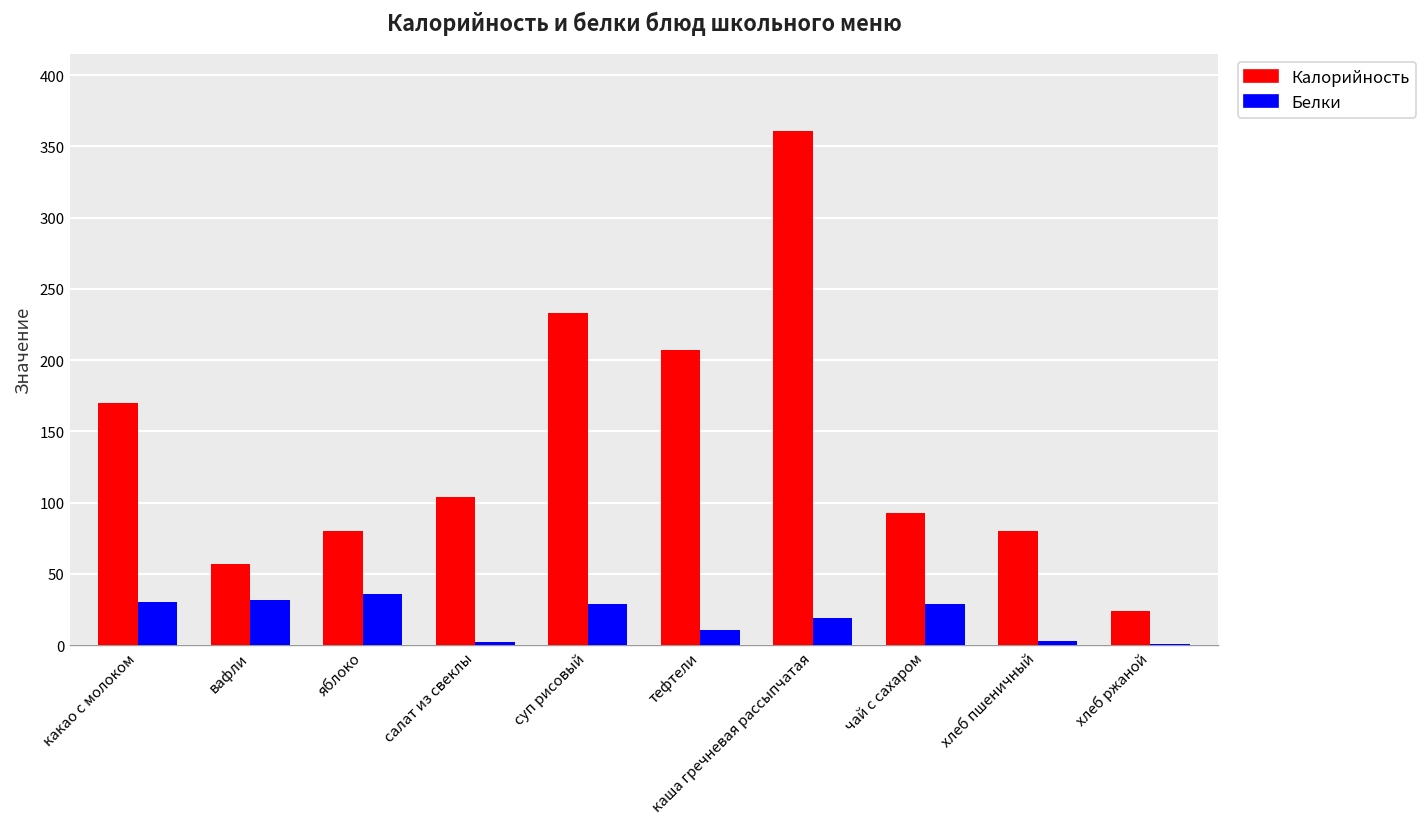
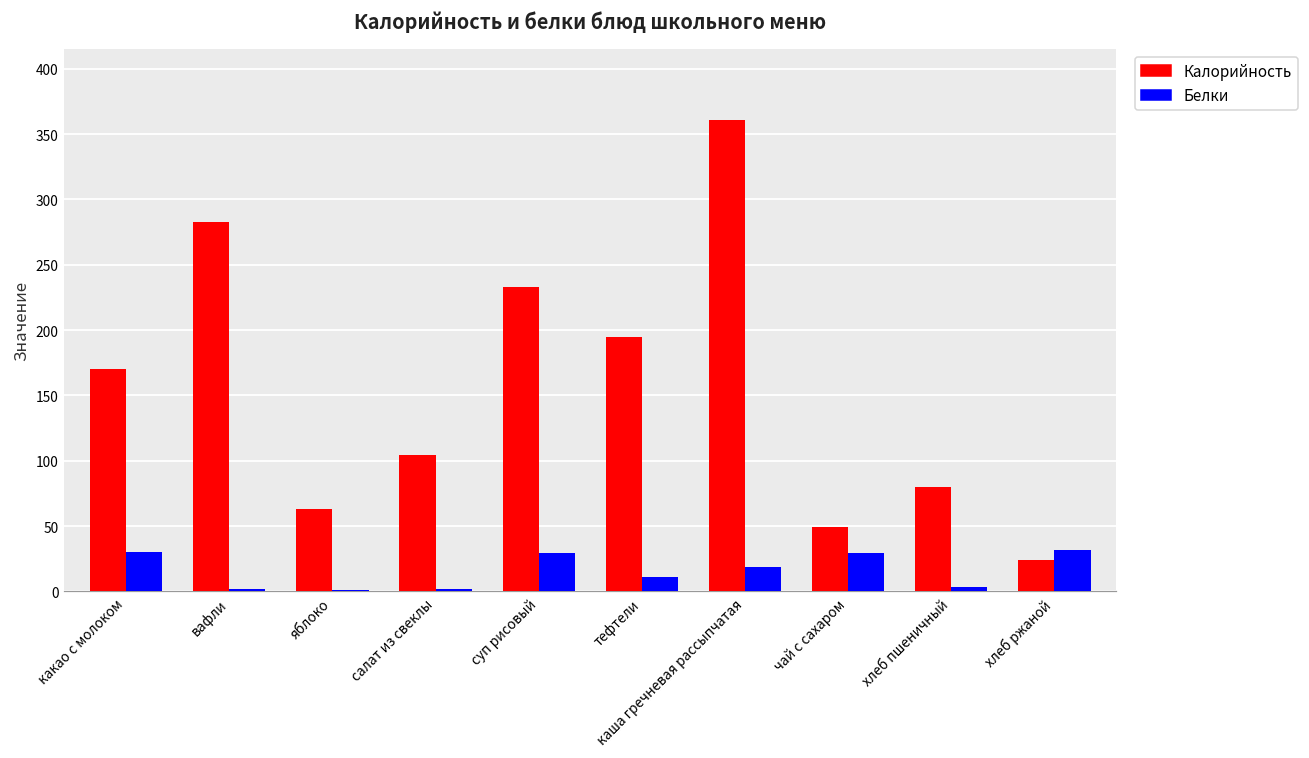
  {
    "Калорийность": {
      "какао с молоком": 170,
-     "вафли": 57,
-     "яблоко": 80,
+     "вафли": 283,
+     "яблоко": 63,
      "салат из свеклы": 104,
      "суп рисовый": 233,
-     "тефтели": 207,
+     "тефтели": 195,
      "каша гречневая рассыпчатая": 361,
-     "чай с сахаром": 93,
+     "чай с сахаром": 49,
      "хлеб пшеничный": 80,
      "хлеб ржаной": 24
    },
    "Белки": {
      "какао с молоком": 30,
-     "вафли": 32,
-     "яблоко": 36,
+     "вафли": 2,
+     "яблоко": 1,
      "суп рисовый": 29,
      "тефтели": 11,
      "каша гречневая рассыпчатая": 19,
      "чай с сахаром": 29,
      "хлеб пшеничный": 3,
-     "хлеб ржаной": 1
+     "хлеб ржаной": 32
    }
  }
